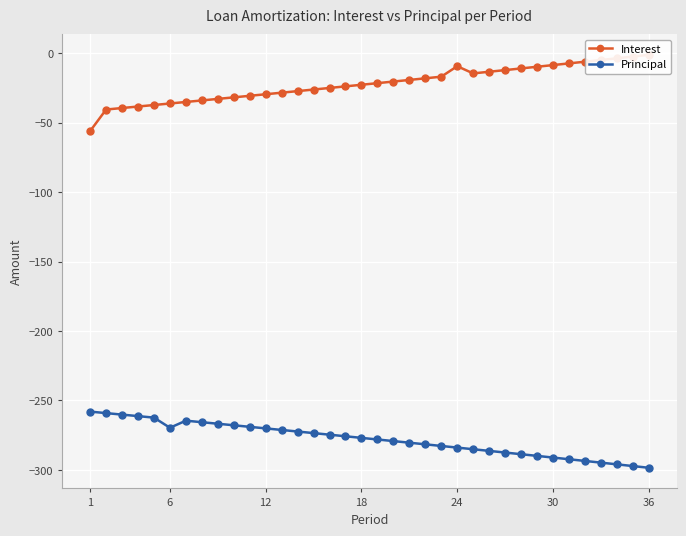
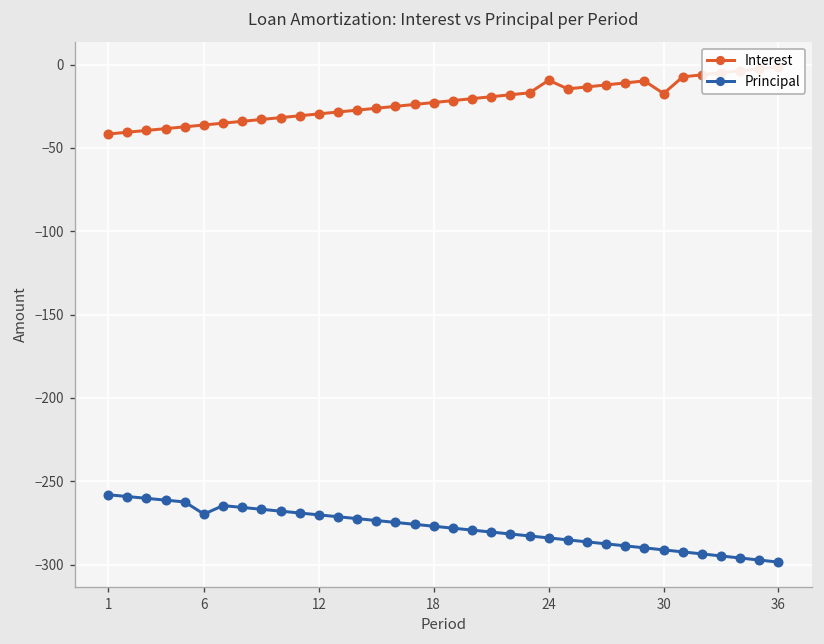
  {
    "Interest": {
-     "1": -56,
+     "1": -42,
      "6": -36,
      "12": -30,
      "18": -23,
      "24": -9,
-     "30": -9
+     "30": -17
    },
    "Principal": {
      "1": -258,
      "6": -270,
      "12": -270,
      "18": -277,
      "24": -284,
      "30": -291,
      "36": -298
    }
  }
